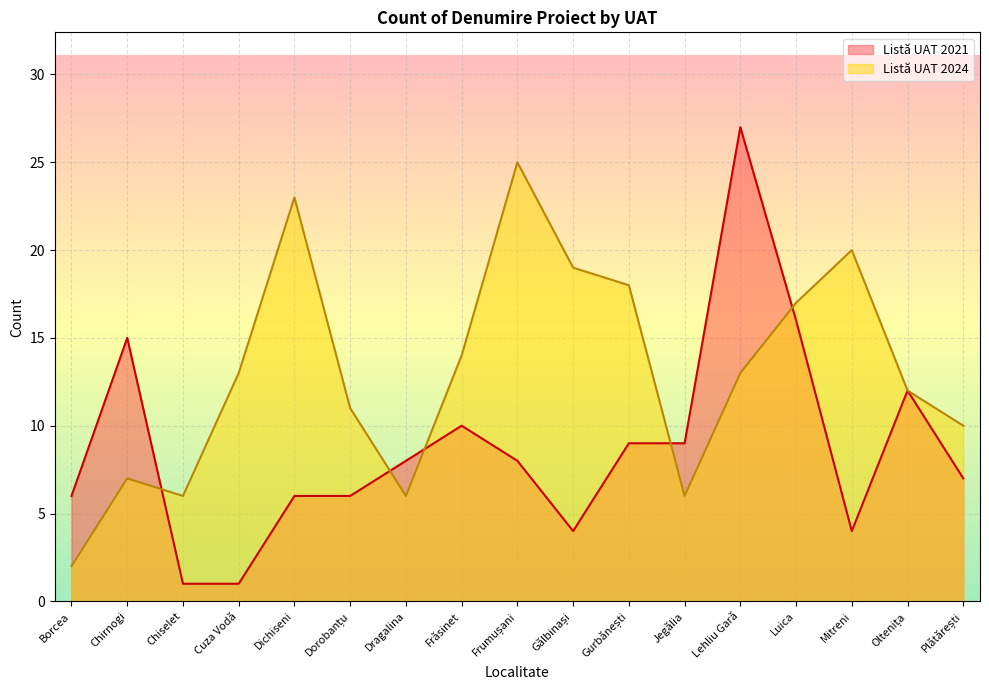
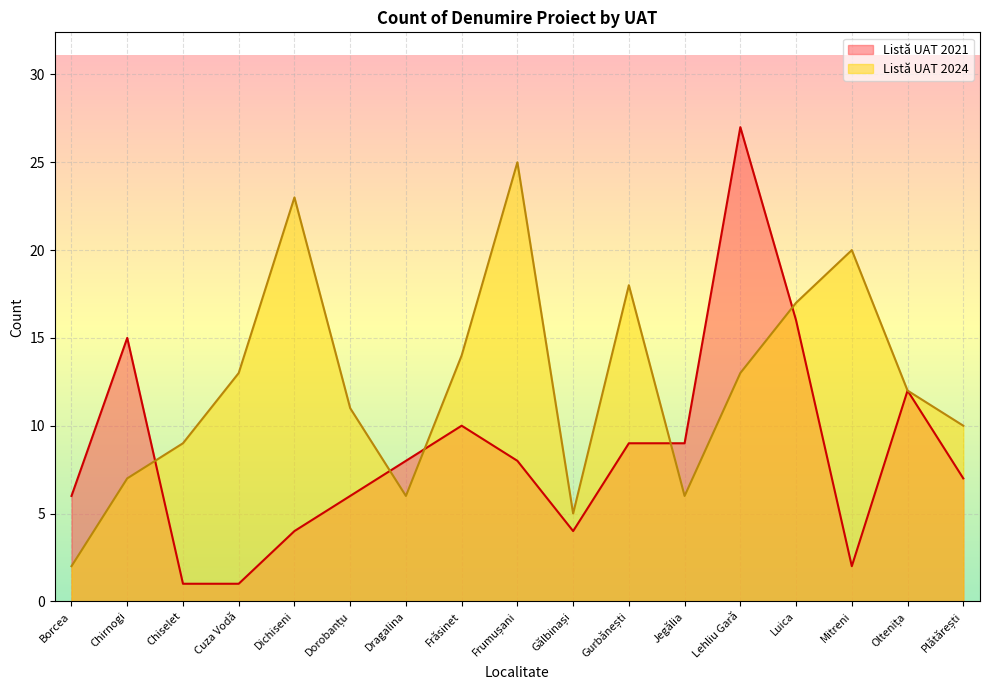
  {
    "Listă UAT 2021": {
      "Borcea": 6,
      "Chirnogi": 15,
      "Chiselet": 1,
      "Cuza Vodă": 1,
-     "Dichiseni": 6,
+     "Dichiseni": 4,
      "Dorobanțu": 6,
      "Dragalina": 8,
      "Frăsinet": 10,
      "Frumușani": 8,
      "Gălbinași": 4,
      "Gurbănești": 9,
      "Jegălia": 9,
      "Lehliu Gară": 27,
      "Luica": 16,
-     "Mitreni": 4,
+     "Mitreni": 2,
      "Plătărești": 7
    },
    "Listă UAT 2024": {
      "Borcea": 2,
      "Chirnogi": 7,
-     "Chiselet": 6,
+     "Chiselet": 9,
      "Cuza Vodă": 13,
      "Dichiseni": 23,
      "Dorobanțu": 11,
      "Dragalina": 6,
      "Frăsinet": 14,
      "Frumușani": 25,
-     "Gălbinași": 19,
+     "Gălbinași": 5,
      "Gurbănești": 18,
      "Jegălia": 6,
      "Lehliu Gară": 13,
      "Luica": 17,
      "Mitreni": 20,
      "Plătărești": 10
    }
  }
